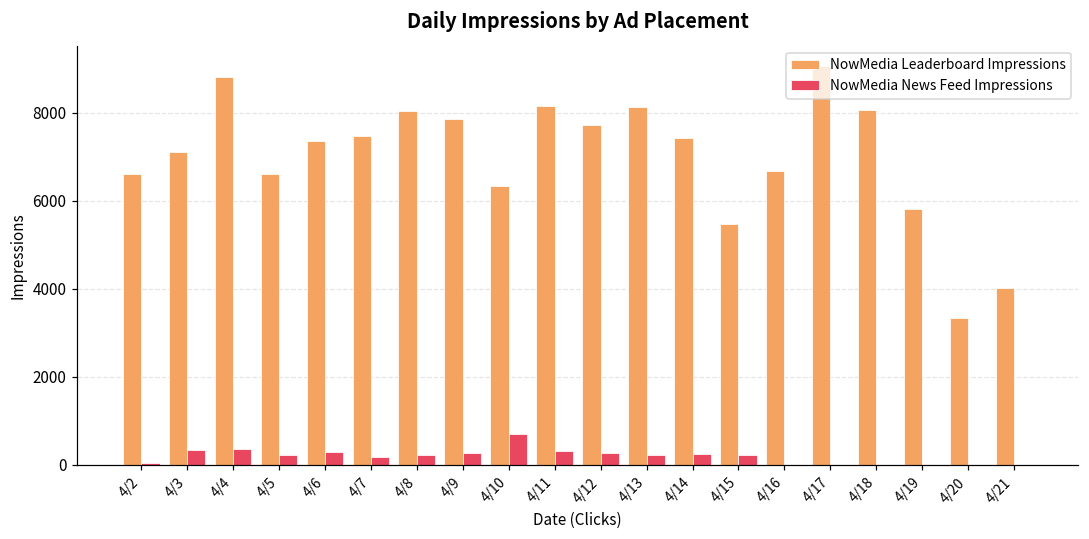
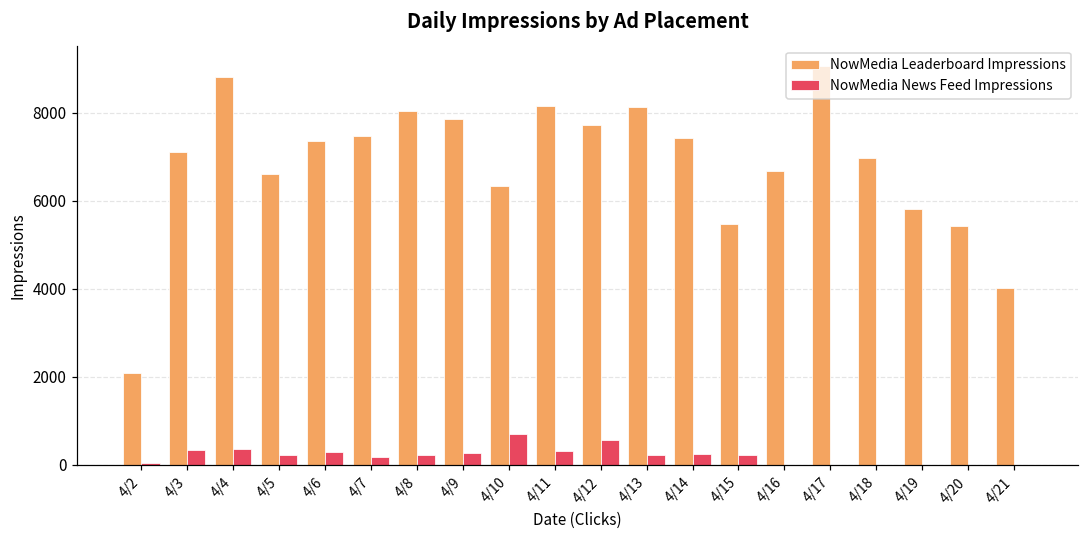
  {
    "NowMedia Leaderboard Impressions": {
-     "4/2": 6600,
+     "4/2": 2100,
      "4/3": 7100,
      "4/4": 8800,
      "4/5": 6600,
      "4/6": 7400,
      "4/7": 7500,
      "4/8": 8100,
      "4/9": 7900,
      "4/10": 6300,
      "4/11": 8200,
      "4/12": 7700,
      "4/13": 8100,
      "4/14": 7400,
      "4/15": 5500,
      "4/16": 6700,
-     "4/18": 8100,
+     "4/18": 7000,
      "4/19": 5800,
-     "4/20": 3300,
+     "4/20": 5400,
      "4/21": 4000
    },
    "NowMedia News Feed Impressions": {
      "4/3": 300,
      "4/4": 400,
      "4/5": 200,
      "4/6": 300,
      "4/7": 200,
      "4/8": 200,
      "4/9": 300,
      "4/10": 700,
      "4/11": 300,
-     "4/12": 300,
+     "4/12": 600,
      "4/13": 200,
      "4/14": 200,
      "4/15": 200,
      "4/16": 0,
      "4/17": 0,
      "4/18": 0,
      "4/19": 0,
      "4/20": 0,
      "4/21": 0
    }
  }
